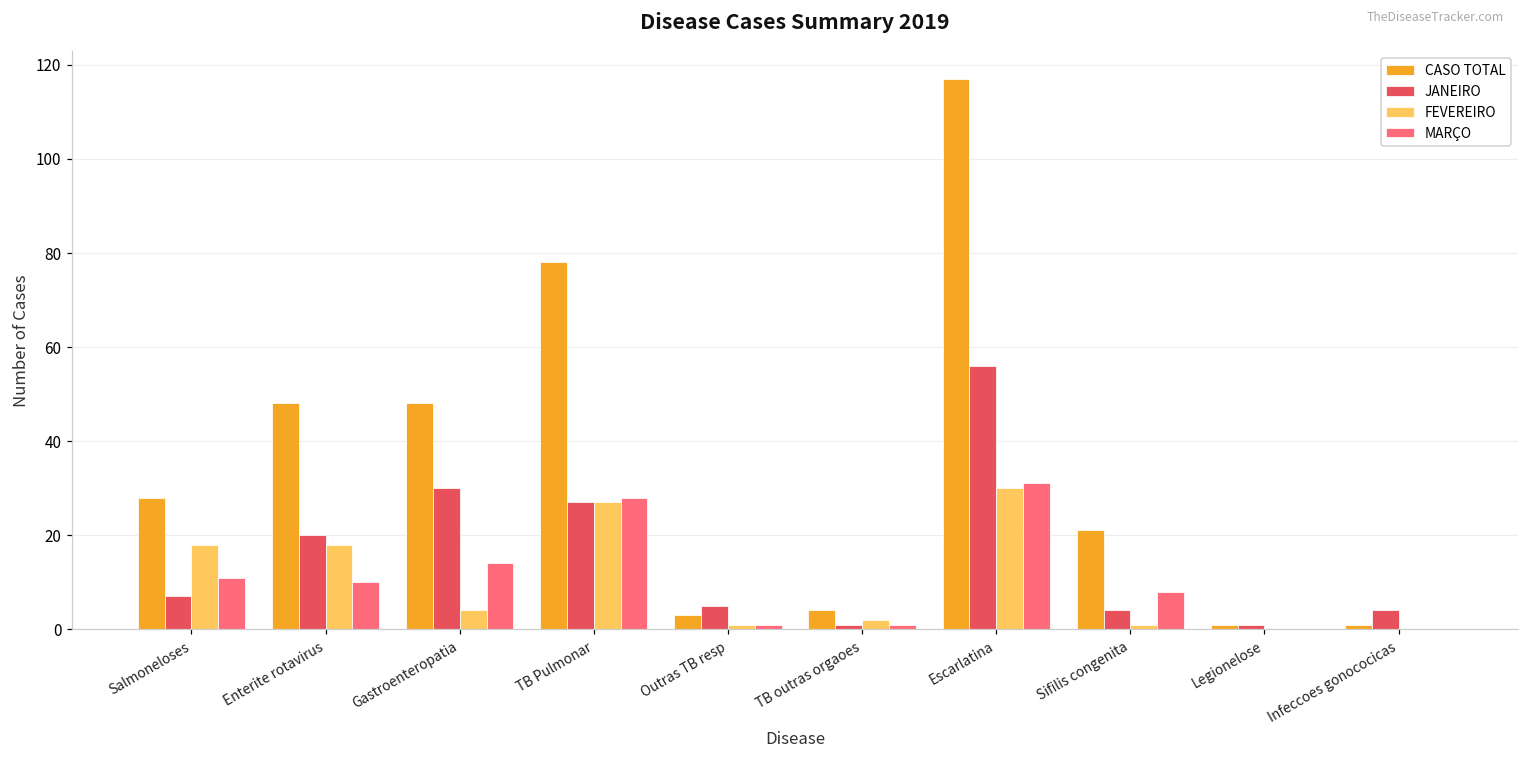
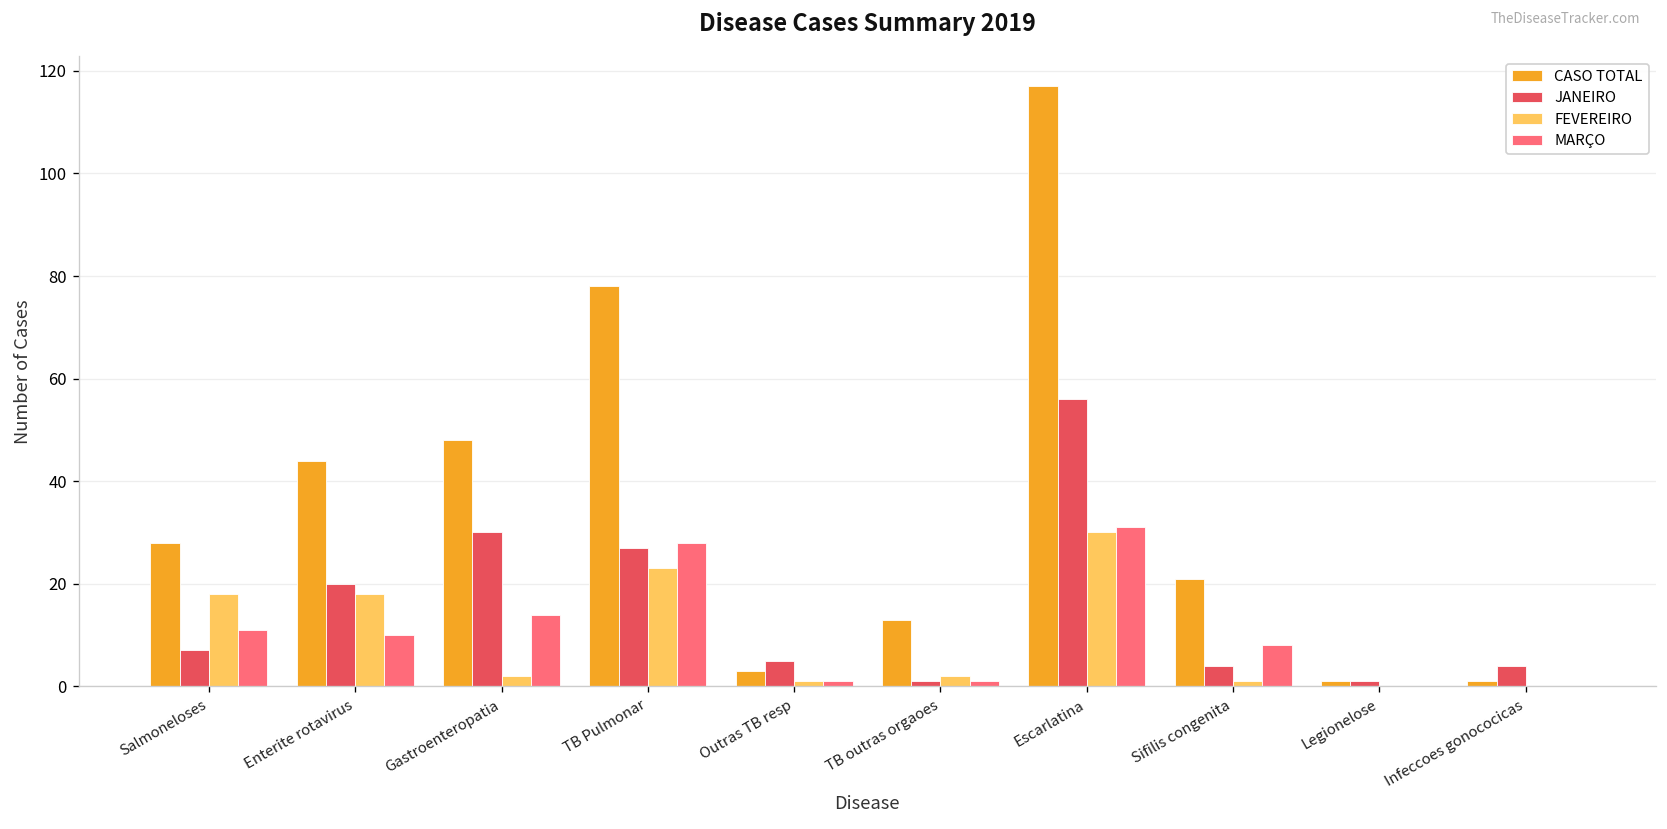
  {
    "CASO TOTAL": {
      "Salmoneloses": 28,
-     "Enterite rotavirus": 48,
+     "Enterite rotavirus": 44,
      "Gastroenteropatia": 48,
      "TB Pulmonar": 78,
      "Outras TB resp": 3,
-     "TB outras orgaoes": 4,
+     "TB outras orgaoes": 13,
      "Escarlatina": 117,
      "Sifilis congenita": 21,
      "Legionelose": 1,
      "Infeccoes gonococicas": 1
    },
    "FEVEREIRO": {
      "Salmoneloses": 18,
      "Enterite rotavirus": 18,
-     "Gastroenteropatia": 4,
-     "TB Pulmonar": 27,
+     "Gastroenteropatia": 2,
+     "TB Pulmonar": 23,
      "Outras TB resp": 1,
      "TB outras orgaoes": 2,
      "Escarlatina": 30,
      "Sifilis congenita": 1,
      "Legionelose": 0,
      "Infeccoes gonococicas": 0
    }
  }
